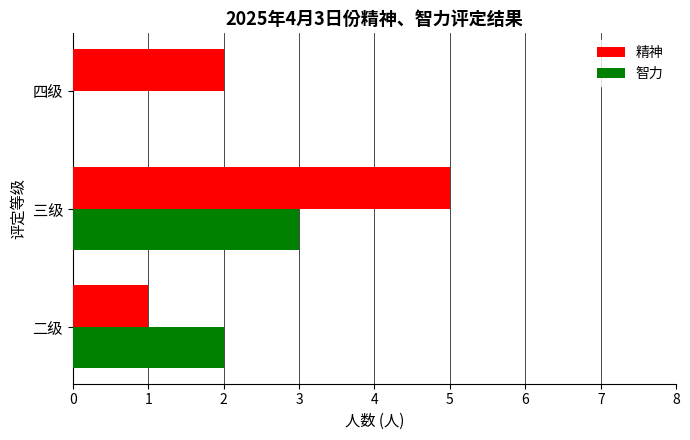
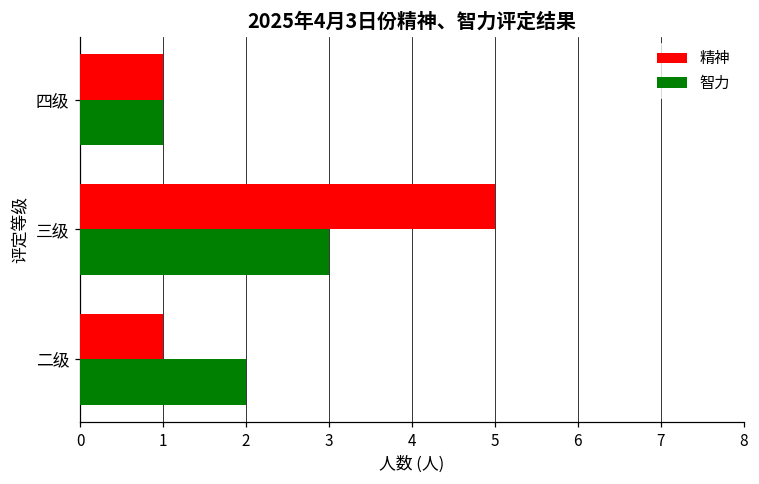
  {
    "精神": {
-     "四级": 2,
+     "四级": 1,
      "三级": 5,
      "二级": 1
    },
    "智力": {
-     "四级": 0,
+     "四级": 1,
      "三级": 3,
      "二级": 2
    }
  }
